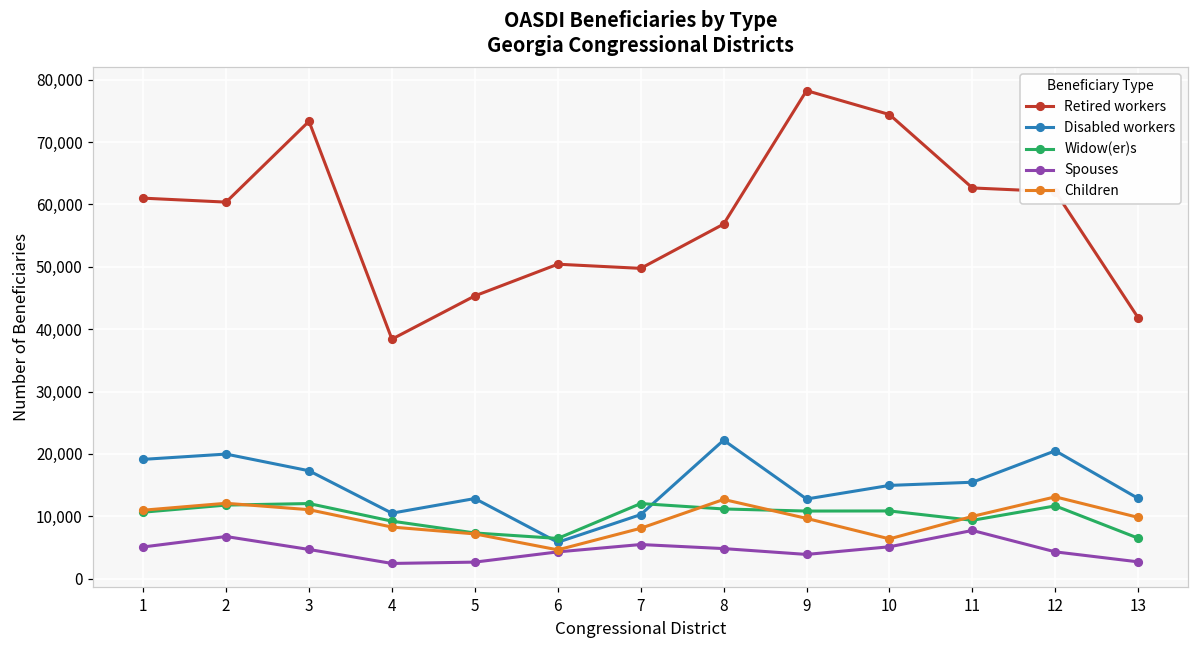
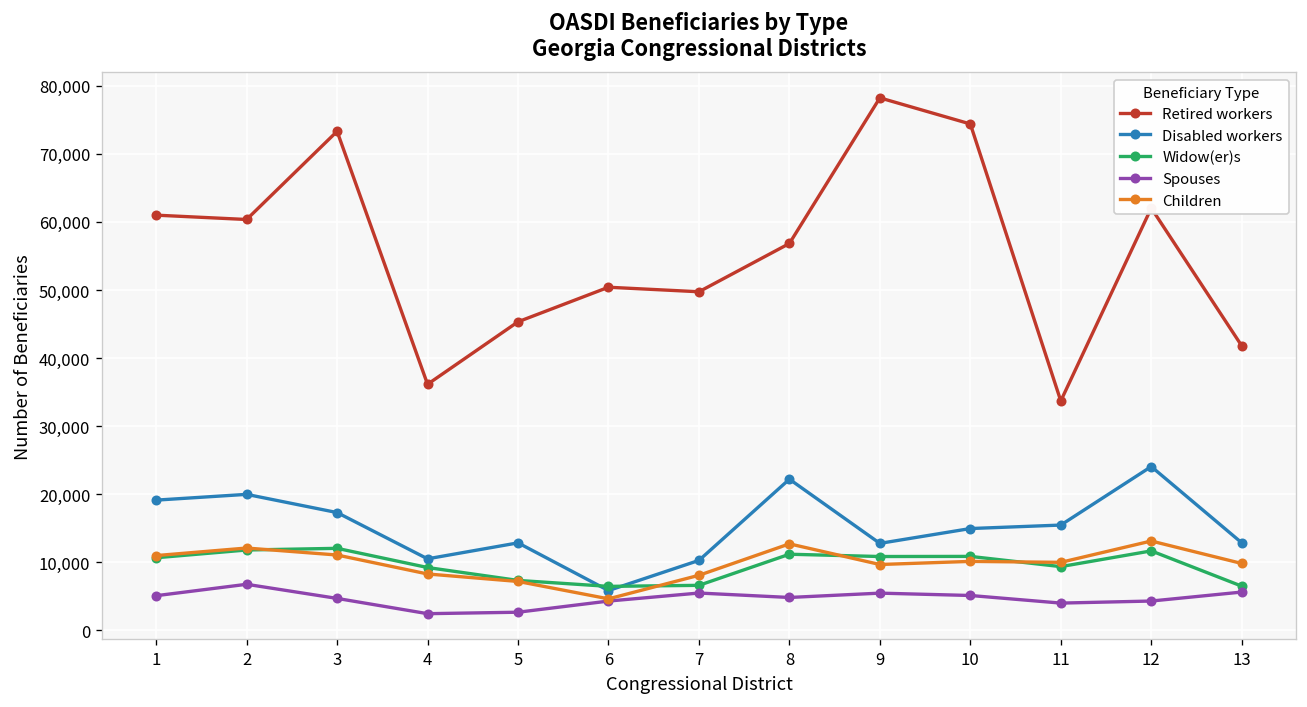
  {
    "Retired workers": {
      "1": "61,000",
      "2": "60,000",
      "3": "73,000",
-     "4": "38,000",
+     "4": "36,000",
      "5": "45,000",
      "6": "50,000",
      "7": "50,000",
      "8": "57,000",
      "9": "78,000",
      "10": "74,000",
-     "11": "63,000",
+     "11": "34,000",
      "13": "42,000"
    },
    "Disabled workers": {
      "1": "19,000",
      "2": "20,000",
      "3": "17,000",
      "4": "11,000",
      "5": "13,000",
      "6": "6,000",
      "7": "10,000",
      "8": "22,000",
      "9": "13,000",
      "10": "15,000",
      "11": "15,000",
-     "12": "21,000",
+     "12": "24,000",
      "13": "13,000"
    },
    "Widow(er)s": {
      "3": "12,000",
      "4": "9,000",
      "6": "6,000",
-     "7": "12,000",
+     "7": "7,000",
      "8": "11,000",
      "9": "11,000",
      "10": "11,000",
      "11": "9,000",
      "12": "12,000",
      "13": "6,000"
    },
    "Spouses": {
      "1": "5,000",
      "2": "7,000",
      "3": "5,000",
      "4": "2,000",
      "5": "3,000",
      "7": "5,000",
      "8": "5,000",
-     "9": "4,000",
+     "9": "5,000",
      "10": "5,000",
-     "11": "8,000",
+     "11": "4,000",
      "12": "4,000",
-     "13": "3,000"
+     "13": "6,000"
    },
    "Children": {
      "3": "11,000",
      "4": "8,000",
      "7": "8,000",
      "8": "13,000",
      "9": "10,000",
-     "10": "6,000",
+     "10": "10,000",
      "11": "10,000",
      "12": "13,000",
      "13": "10,000"
    }
  }
